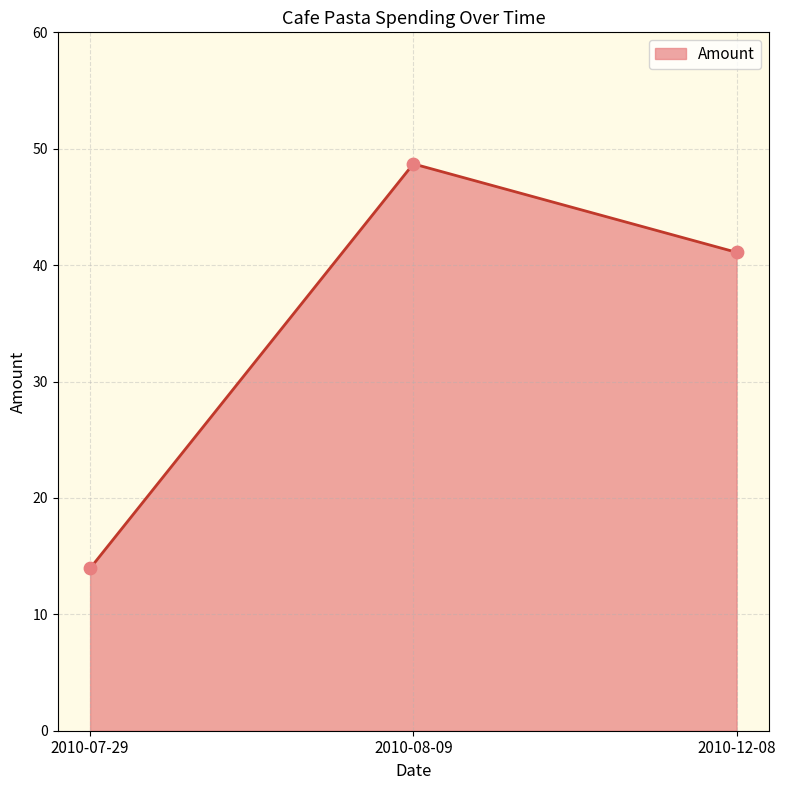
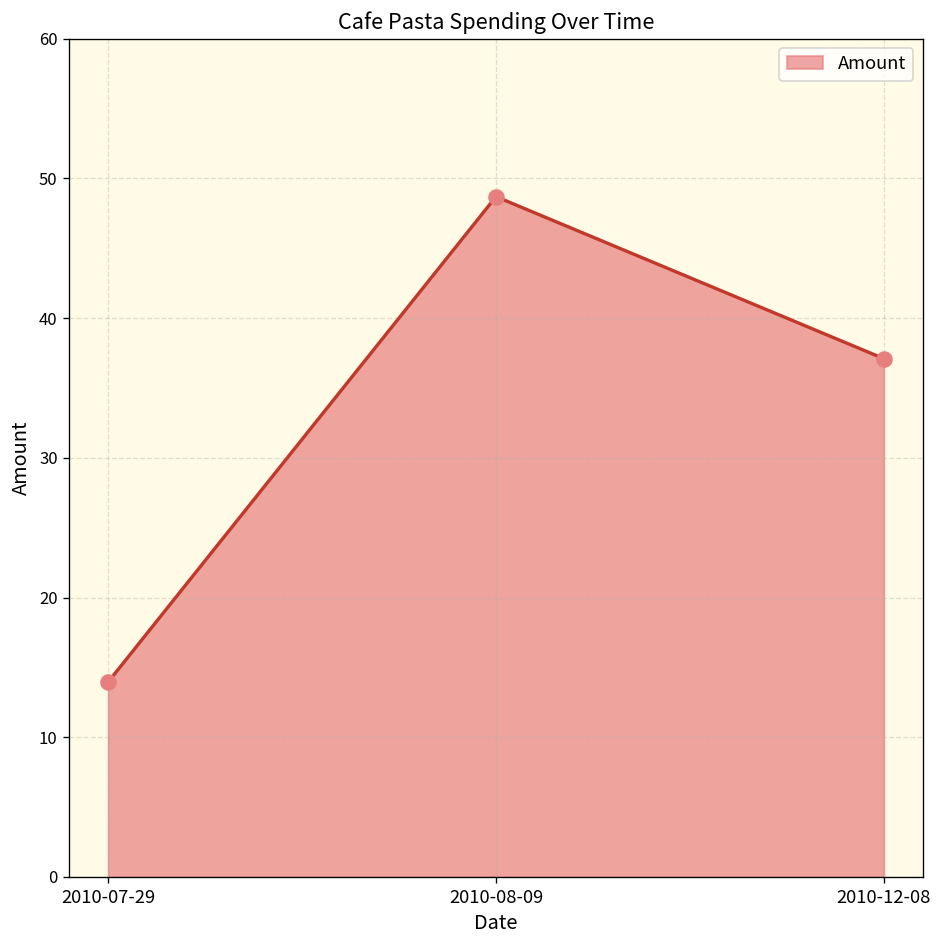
  {
    "2010-07-29": 14.0,
    "2010-08-09": 48.7,
-   "2010-12-08": 41.1
+   "2010-12-08": 37.1
  }
